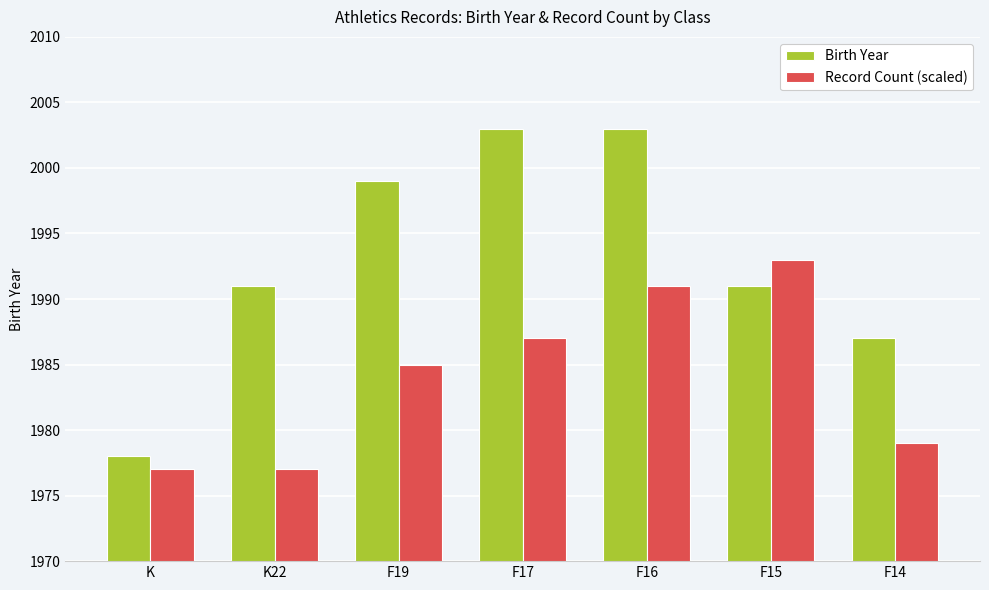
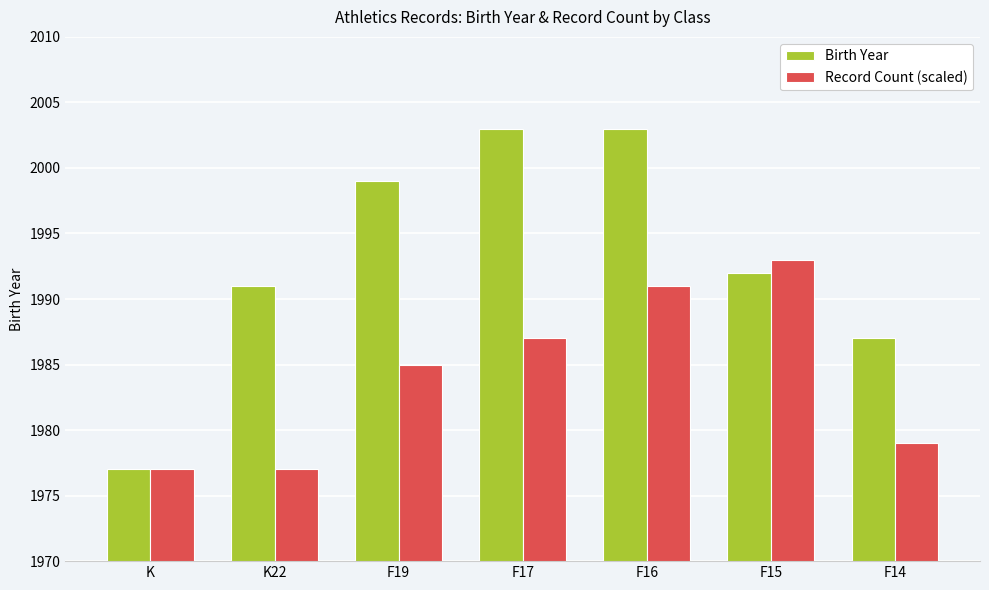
  {
    "Birth Year": {
-     "K": 1978,
+     "K": 1977,
      "K22": 1991,
      "F19": 1999,
      "F17": 2003,
      "F16": 2003,
-     "F15": 1991,
+     "F15": 1992,
      "F14": 1987
    },
    "Record Count (scaled)": {
      "K": 1977,
      "K22": 1977,
      "F19": 1985,
      "F17": 1987,
      "F16": 1991,
      "F15": 1993,
      "F14": 1979
    }
  }
